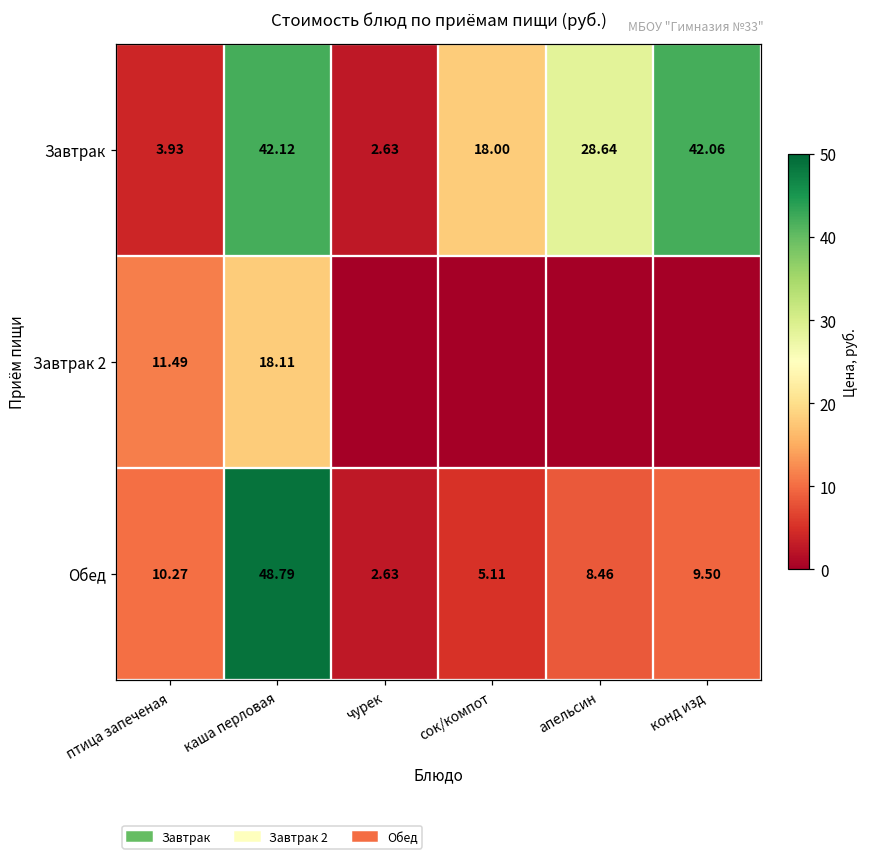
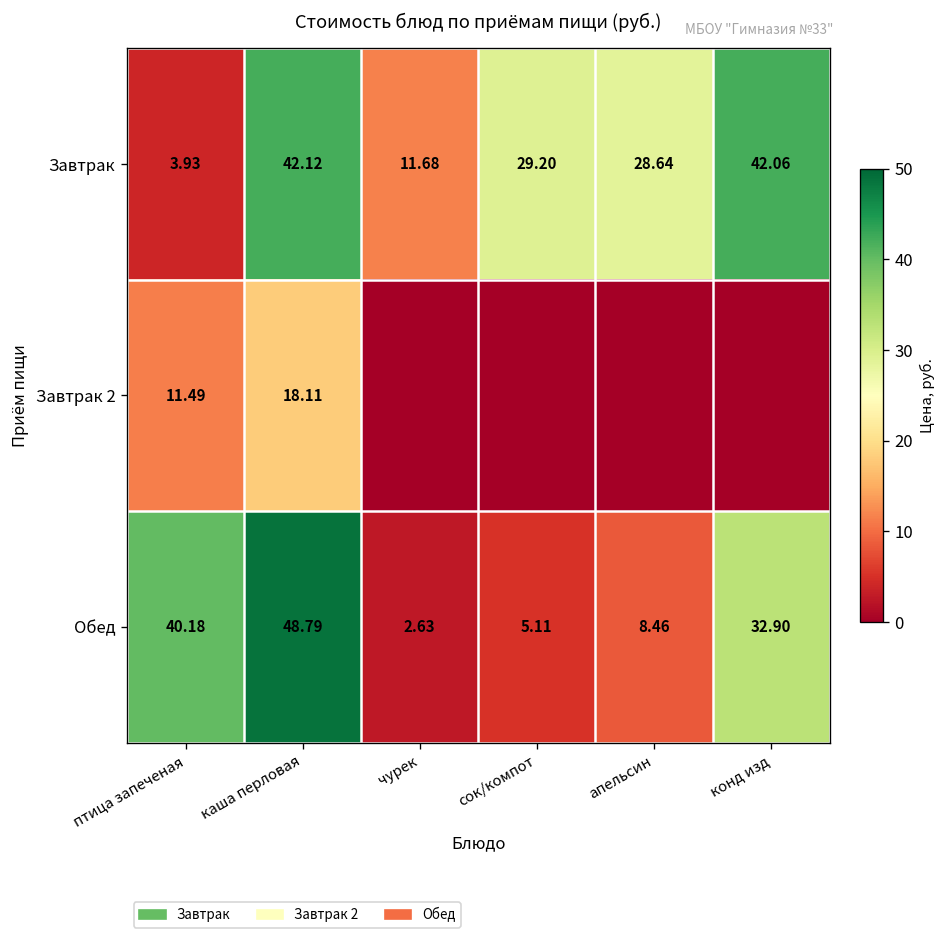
  {
    "Завтрак": {
      "птица запеченая": 3.93,
      "каша перловая": 42.12,
-     "чурек": 2.63,
-     "сок/компот": 18.00,
+     "чурек": 11.68,
+     "сок/компот": 29.20,
      "апельсин": 28.64,
      "конд изд": 42.06
    },
    "Завтрак 2": {
      "птица запеченая": 11.49,
      "каша перловая": 18.11
    },
    "Обед": {
-     "птица запеченая": 10.27,
+     "птица запеченая": 40.18,
      "каша перловая": 48.79,
      "чурек": 2.63,
      "сок/компот": 5.11,
      "апельсин": 8.46,
-     "конд изд": 9.50
+     "конд изд": 32.90
    }
  }
